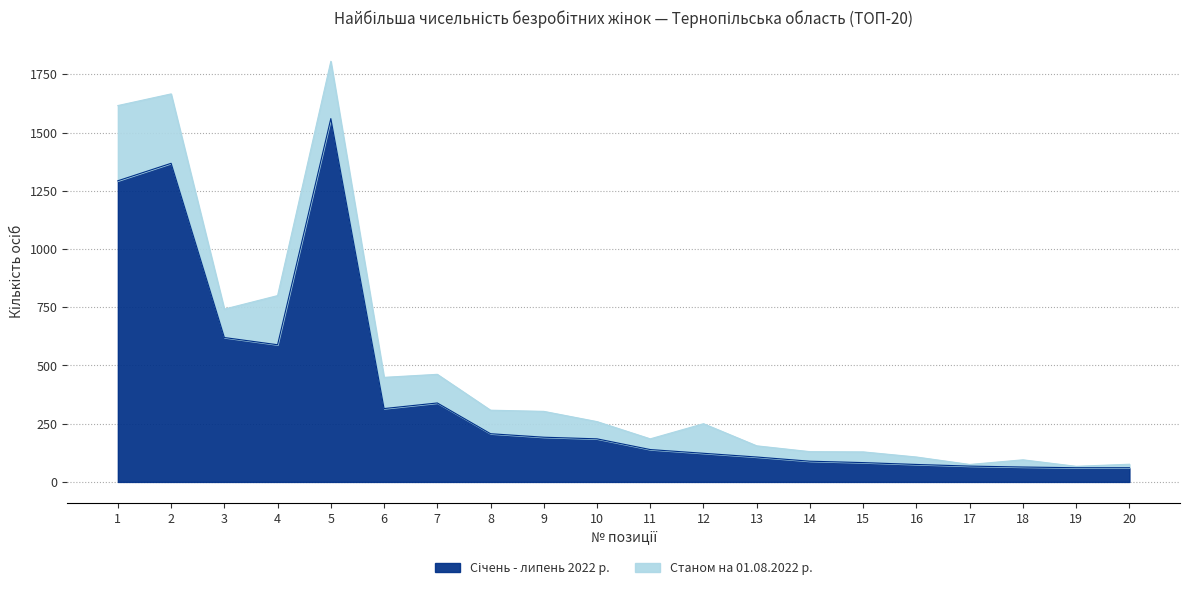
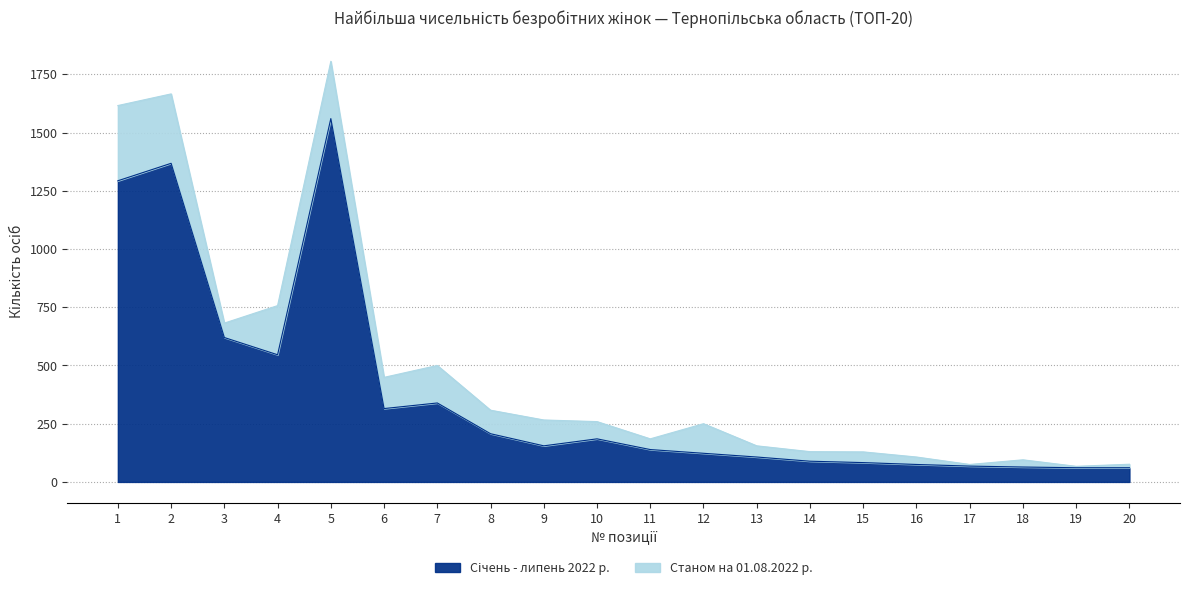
  {
    "Січень - липень 2022 р.": {
      "1": 1290,
      "2": 1370,
      "3": 620,
-     "4": 590,
+     "4": 550,
      "5": 1560,
      "6": 320,
      "7": 340,
      "8": 210,
-     "9": 190,
+     "9": 160,
      "10": 190,
      "11": 140,
      "12": 120,
      "13": 110,
      "14": 90,
      "15": 80,
      "16": 80,
      "18": 60,
      "20": 60
    },
    "Станом на 01.08.2022 р.": {
      "1": 320,
      "2": 300,
-     "3": 120,
+     "3": 60,
      "4": 210,
      "5": 250,
      "6": 130,
-     "7": 120,
+     "7": 160,
      "8": 100,
      "9": 110,
      "10": 70,
      "11": 50,
      "12": 130,
      "13": 50,
      "14": 40,
      "15": 50,
      "16": 30,
      "18": 30,
      "20": 20
    }
  }
